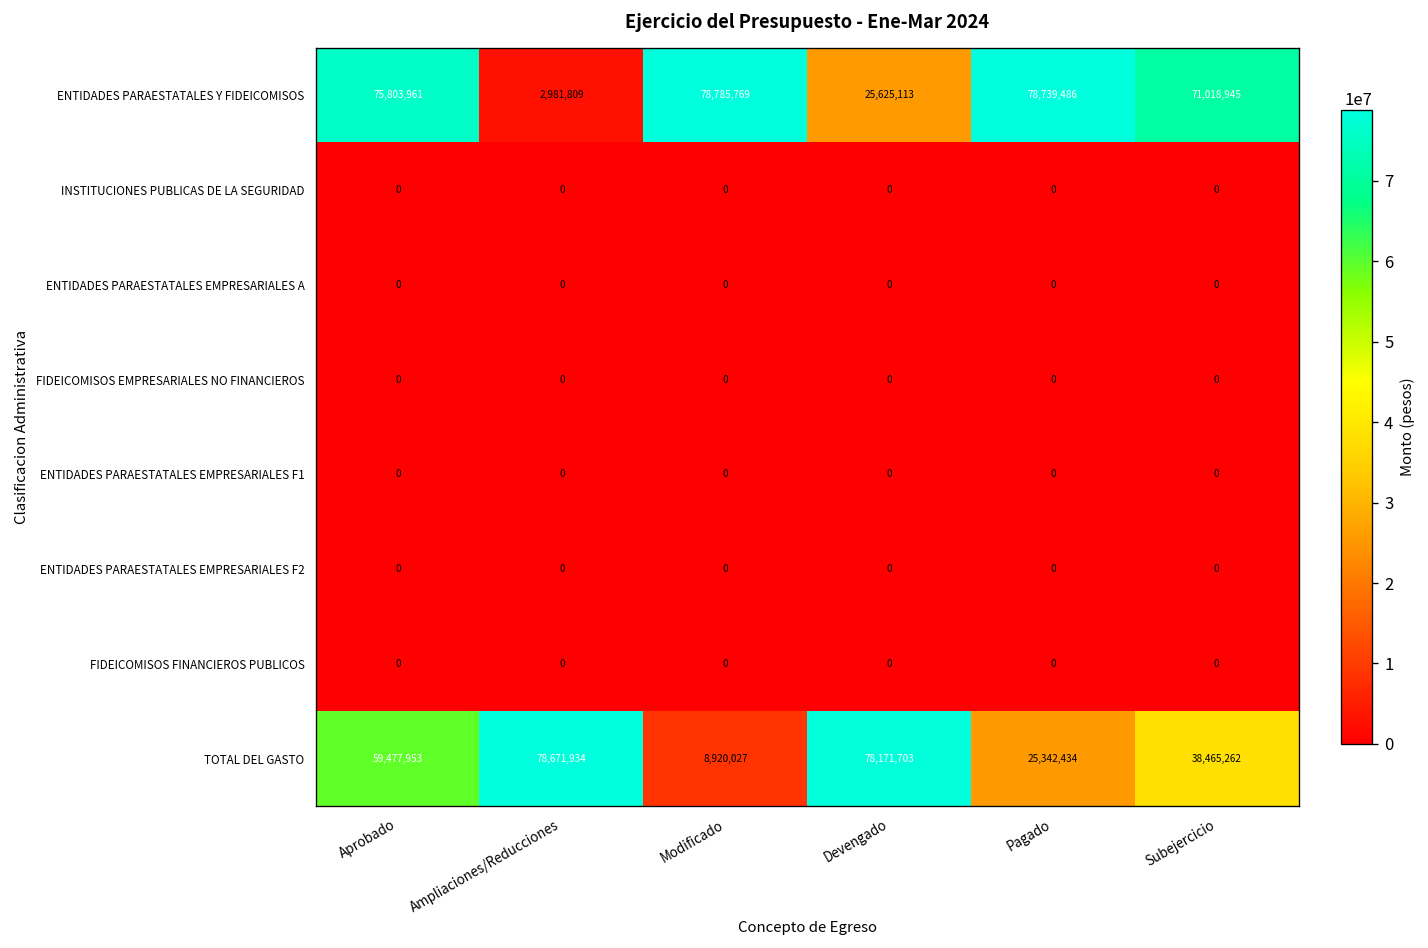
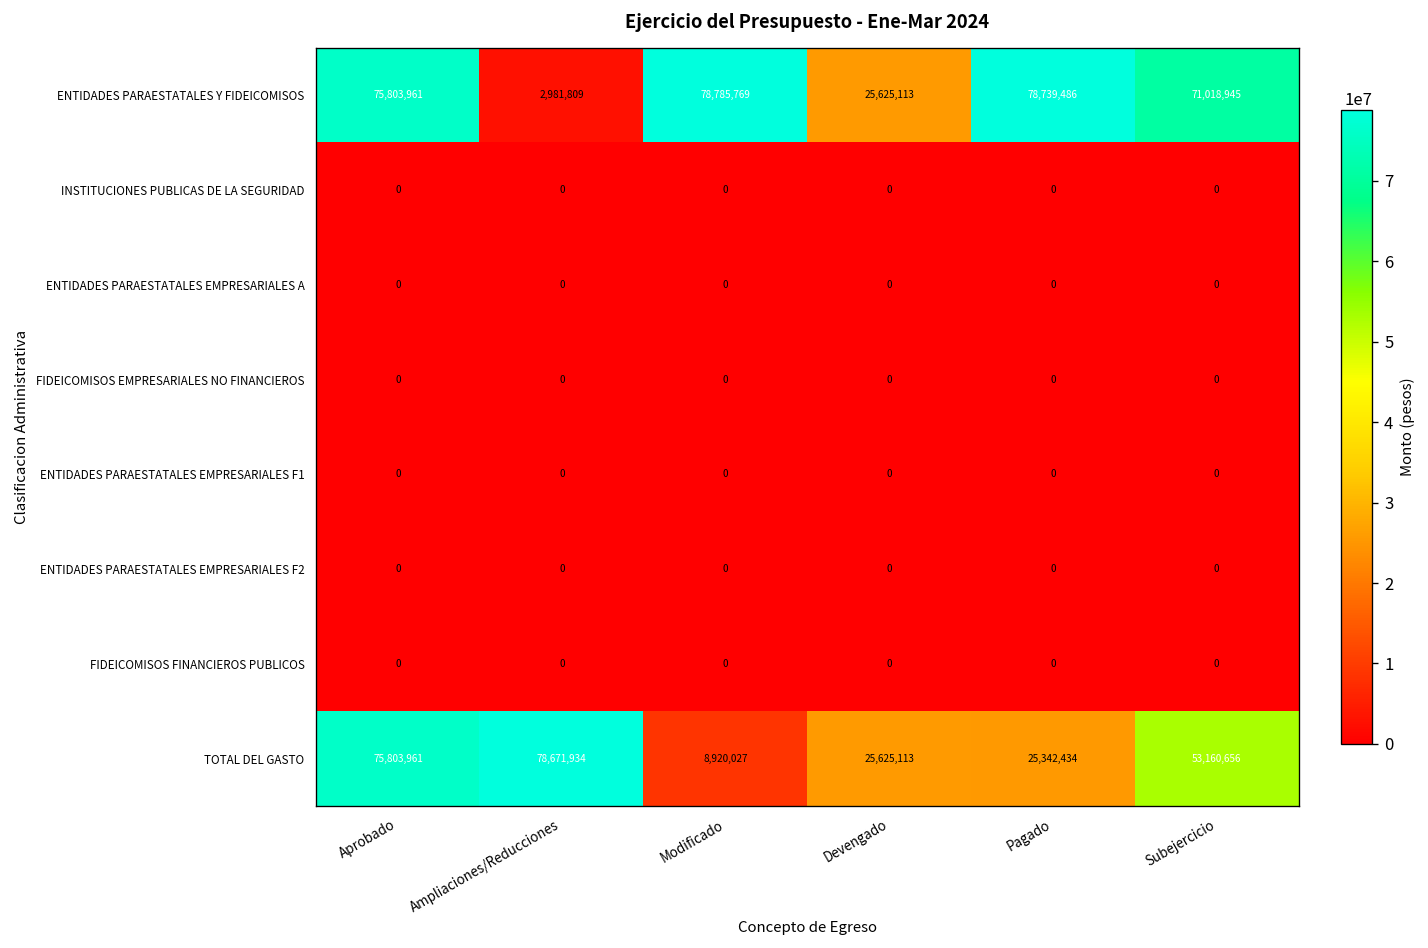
  {
    "ENTIDADES PARAESTATALES Y FIDEICOMISOS": {
      "Aprobado": "75,803,961",
      "Ampliaciones/Reducciones": "2,981,809",
      "Modificado": "78,785,769",
      "Devengado": "25,625,113",
      "Pagado": "78,739,486",
      "Subejercicio": "71,018,945"
    },
    "INSTITUCIONES PUBLICAS DE LA SEGURIDAD": {
      "Aprobado": "0",
      "Ampliaciones/Reducciones": "0",
      "Modificado": "0",
      "Devengado": "0",
      "Pagado": "0",
      "Subejercicio": "0"
    },
    "ENTIDADES PARAESTATALES EMPRESARIALES A": {
      "Aprobado": "0",
      "Ampliaciones/Reducciones": "0",
      "Modificado": "0",
      "Devengado": "0",
      "Pagado": "0",
      "Subejercicio": "0"
    },
    "FIDEICOMISOS EMPRESARIALES NO FINANCIEROS": {
      "Aprobado": "0",
      "Ampliaciones/Reducciones": "0",
      "Modificado": "0",
      "Devengado": "0",
      "Pagado": "0",
      "Subejercicio": "0"
    },
    "ENTIDADES PARAESTATALES EMPRESARIALES F1": {
      "Aprobado": "0",
      "Ampliaciones/Reducciones": "0",
      "Modificado": "0",
      "Devengado": "0",
      "Pagado": "0",
      "Subejercicio": "0"
    },
    "ENTIDADES PARAESTATALES EMPRESARIALES F2": {
      "Aprobado": "0",
      "Ampliaciones/Reducciones": "0",
      "Modificado": "0",
      "Devengado": "0",
      "Pagado": "0",
      "Subejercicio": "0"
    },
    "FIDEICOMISOS FINANCIEROS PUBLICOS": {
      "Aprobado": "0",
      "Ampliaciones/Reducciones": "0",
      "Modificado": "0",
      "Devengado": "0",
      "Pagado": "0",
      "Subejercicio": "0"
    },
    "TOTAL DEL GASTO": {
-     "Aprobado": "59,477,953",
+     "Aprobado": "75,803,961",
      "Ampliaciones/Reducciones": "78,671,934",
      "Modificado": "8,920,027",
-     "Devengado": "78,171,703",
+     "Devengado": "25,625,113",
      "Pagado": "25,342,434",
-     "Subejercicio": "38,465,262"
+     "Subejercicio": "53,160,656"
    }
  }
